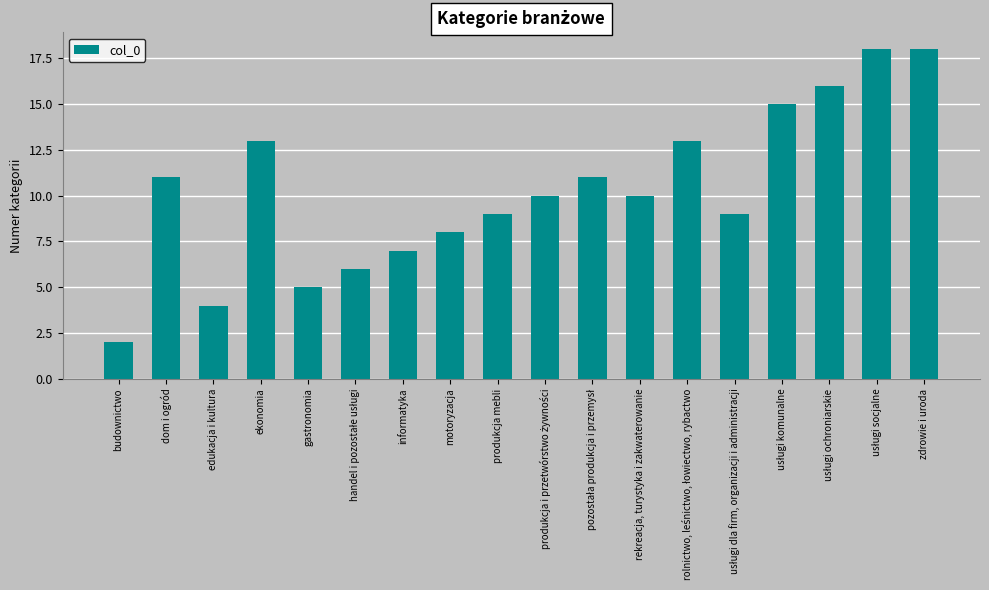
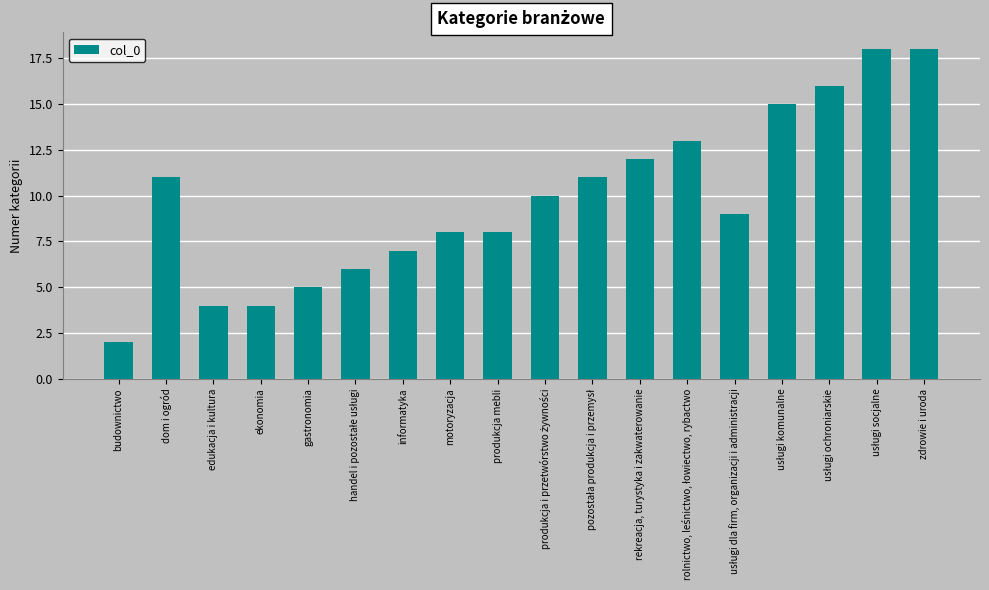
  {
    "budownictwo": 2,
    "dom i ogród": 11,
    "edukacja i kultura": 4,
-   "ekonomia": 13,
+   "ekonomia": 4,
    "gastronomia": 5,
    "handel i pozostałe usługi": 6,
    "informatyka": 7,
    "motoryzacja": 8,
-   "produkcja mebli": 9,
+   "produkcja mebli": 8,
    "produkcja i przetwórstwo żywności": 10,
    "pozostała produkcja i przemysł": 11,
-   "rekreacja, turystyka i zakwaterowanie": 10,
+   "rekreacja, turystyka i zakwaterowanie": 12,
    "rolnictwo, leśnictwo, łowiectwo, rybactwo": 13,
    "usługi dla firm, organizacji i administracji": 9,
    "usługi komunalne": 15,
    "usługi ochroniarskie": 16,
    "usługi socjalne": 18,
    "zdrowie i uroda": 18
  }
